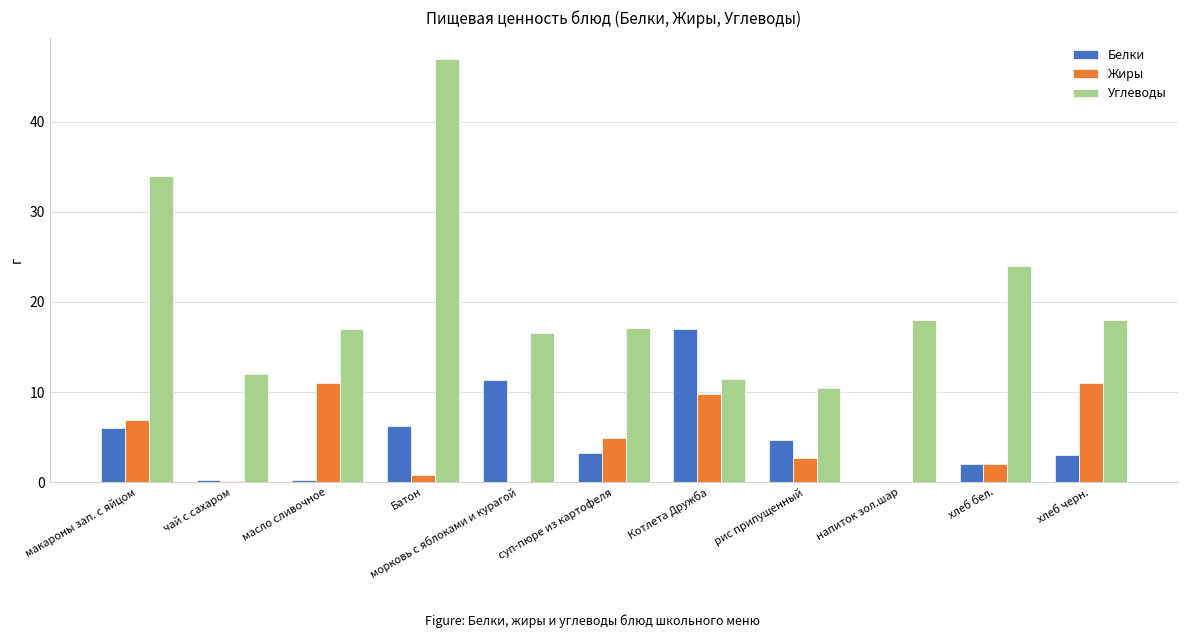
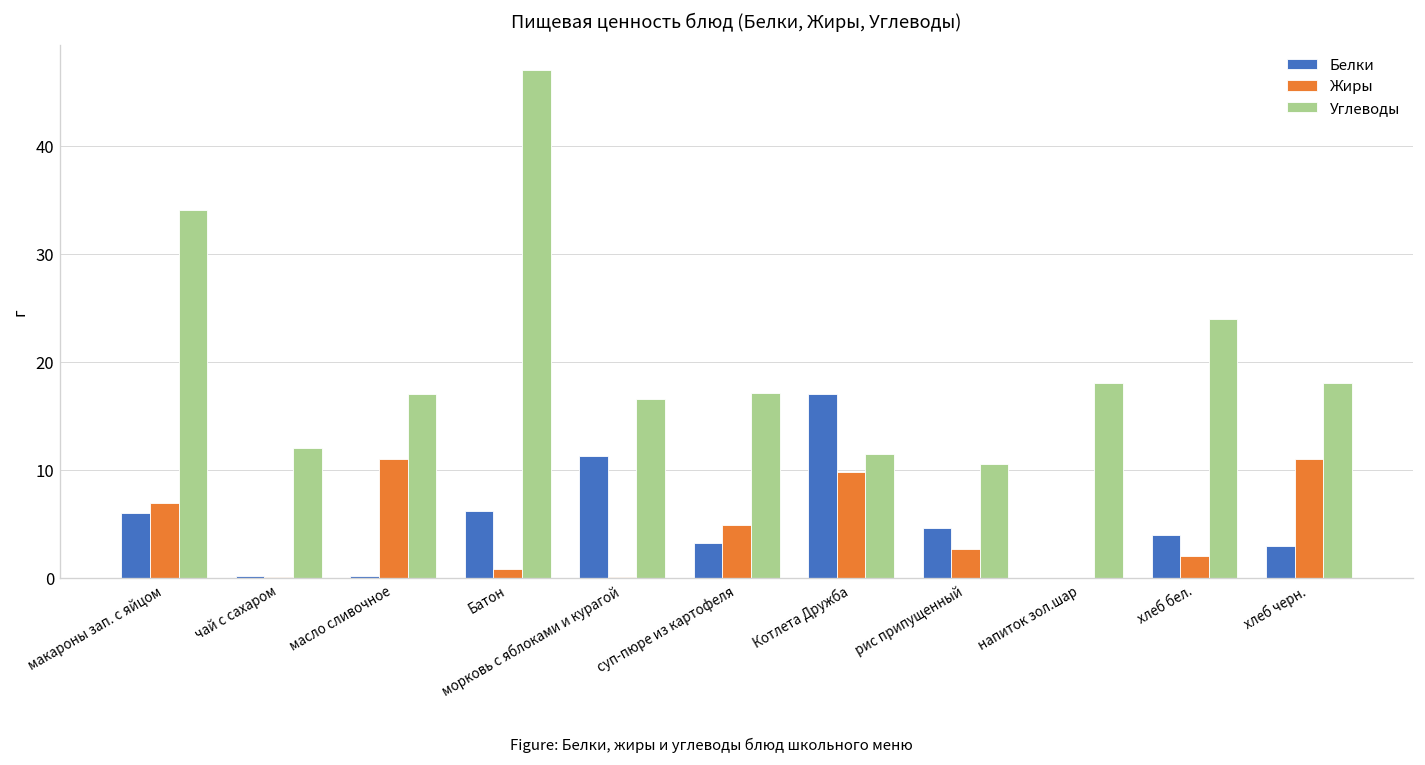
  {
    "Белки": {
      "макароны зап. с яйцом": 6,
      "Батон": 6,
      "морковь с яблоками и курагой": 11,
      "суп-пюре из картофеля": 3,
      "Котлета Дружба": 17,
      "рис припущенный": 5,
      "напиток зол.шар": 0,
-     "хлеб бел.": 2,
+     "хлеб бел.": 4,
      "хлеб черн.": 3
    },
    "Жиры": {
      "макароны зап. с яйцом": 7,
      "масло сливочное": 11,
      "Батон": 1,
      "суп-пюре из картофеля": 5,
      "Котлета Дружба": 10,
      "рис припущенный": 3,
      "напиток зол.шар": 0,
      "хлеб бел.": 2,
      "хлеб черн.": 11
    },
    "Углеводы": {
      "макароны зап. с яйцом": 34,
      "чай с сахаром": 12,
      "масло сливочное": 17,
      "Батон": 47,
      "морковь с яблоками и курагой": 17,
      "суп-пюре из картофеля": 17,
      "Котлета Дружба": 12,
      "рис припущенный": 11,
      "напиток зол.шар": 18,
      "хлеб бел.": 24,
      "хлеб черн.": 18
    }
  }
